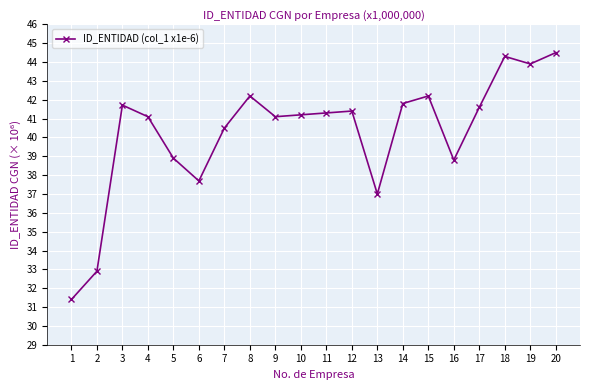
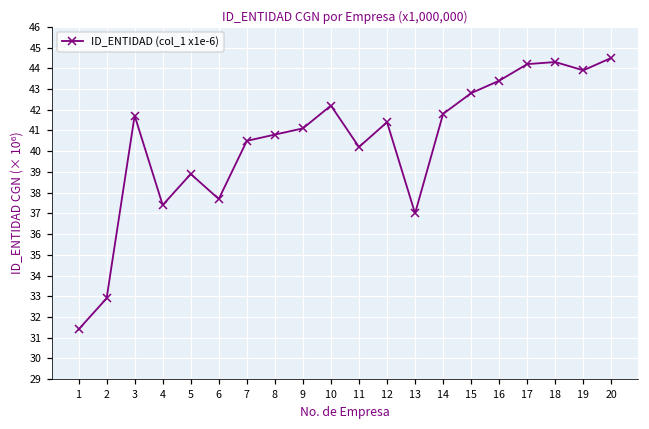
  {
    "1": 31.4,
    "2": 32.9,
    "3": 41.7,
-   "4": 41.1,
+   "4": 37.4,
    "5": 38.9,
    "6": 37.7,
    "7": 40.5,
-   "8": 42.2,
+   "8": 40.8,
    "9": 41.1,
-   "10": 41.2,
-   "11": 41.3,
+   "10": 42.2,
+   "11": 40.2,
    "12": 41.4,
    "13": 37.0,
    "14": 41.8,
-   "15": 42.2,
-   "16": 38.8,
-   "17": 41.6,
+   "15": 42.8,
+   "16": 43.4,
+   "17": 44.2,
    "18": 44.3,
    "19": 43.9,
    "20": 44.5
  }
